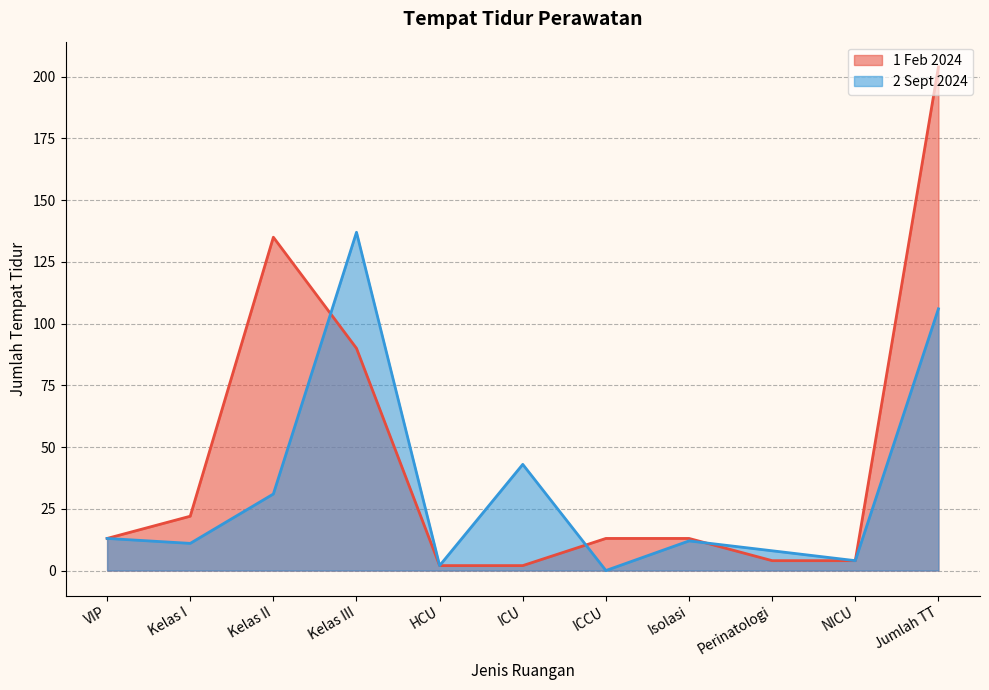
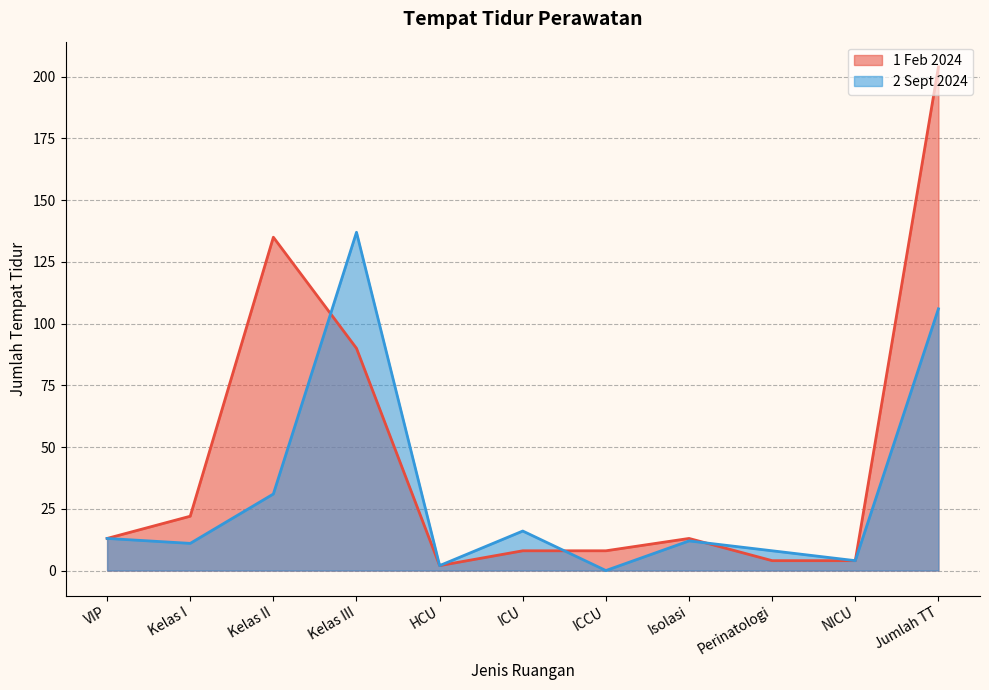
  {
    "1 Feb 2024": {
      "Kelas I": 22,
      "Kelas II": 135,
      "Kelas III": 90,
-     "ICU": 2,
-     "ICCU": 13,
+     "ICU": 8,
+     "ICCU": 8,
      "Perinatologi": 4
    },
    "2 Sept 2024": {
      "Kelas I": 11,
      "Kelas II": 31,
      "Kelas III": 137,
-     "ICU": 43,
+     "ICU": 16,
      "ICCU": 0,
      "Perinatologi": 8,
      "Jumlah TT": 106
    }
  }
